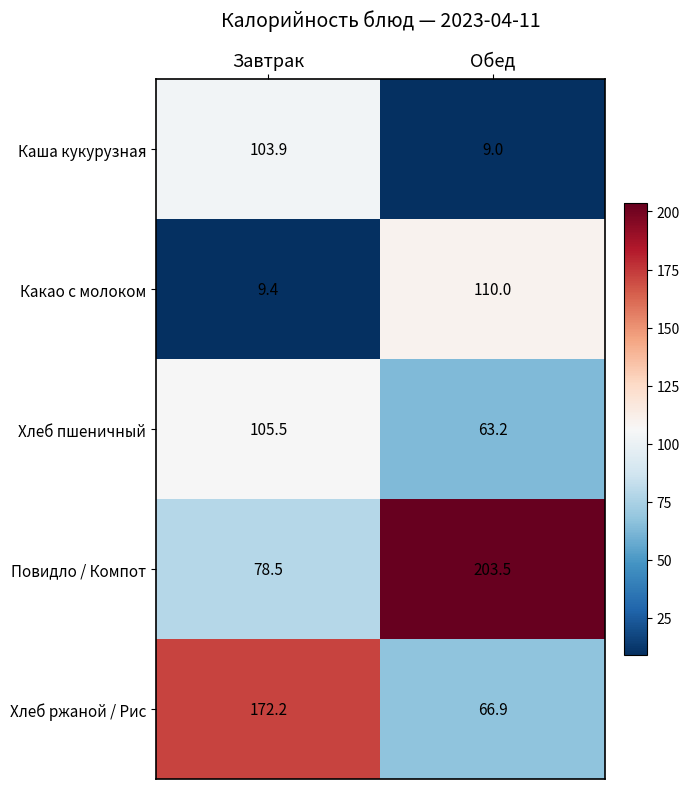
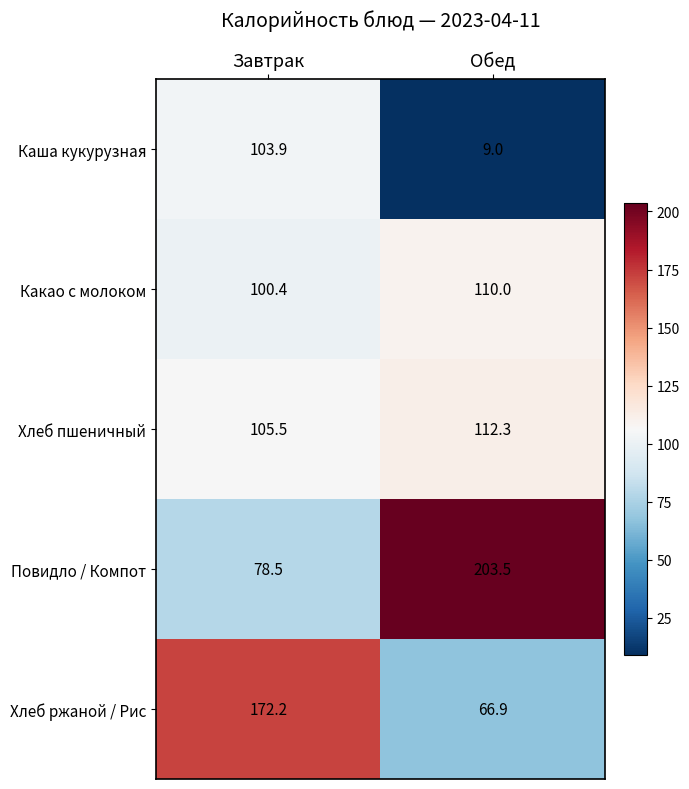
  {
    "Каша кукурузная": {
      "Завтрак": 103.9,
      "Обед": 9.0
    },
    "Какао с молоком": {
-     "Завтрак": 9.4,
+     "Завтрак": 100.4,
      "Обед": 110.0
    },
    "Хлеб пшеничный": {
      "Завтрак": 105.5,
-     "Обед": 63.2
+     "Обед": 112.3
    },
    "Повидло / Компот": {
      "Завтрак": 78.5,
      "Обед": 203.5
    },
    "Хлеб ржаной / Рис": {
      "Завтрак": 172.2,
      "Обед": 66.9
    }
  }
